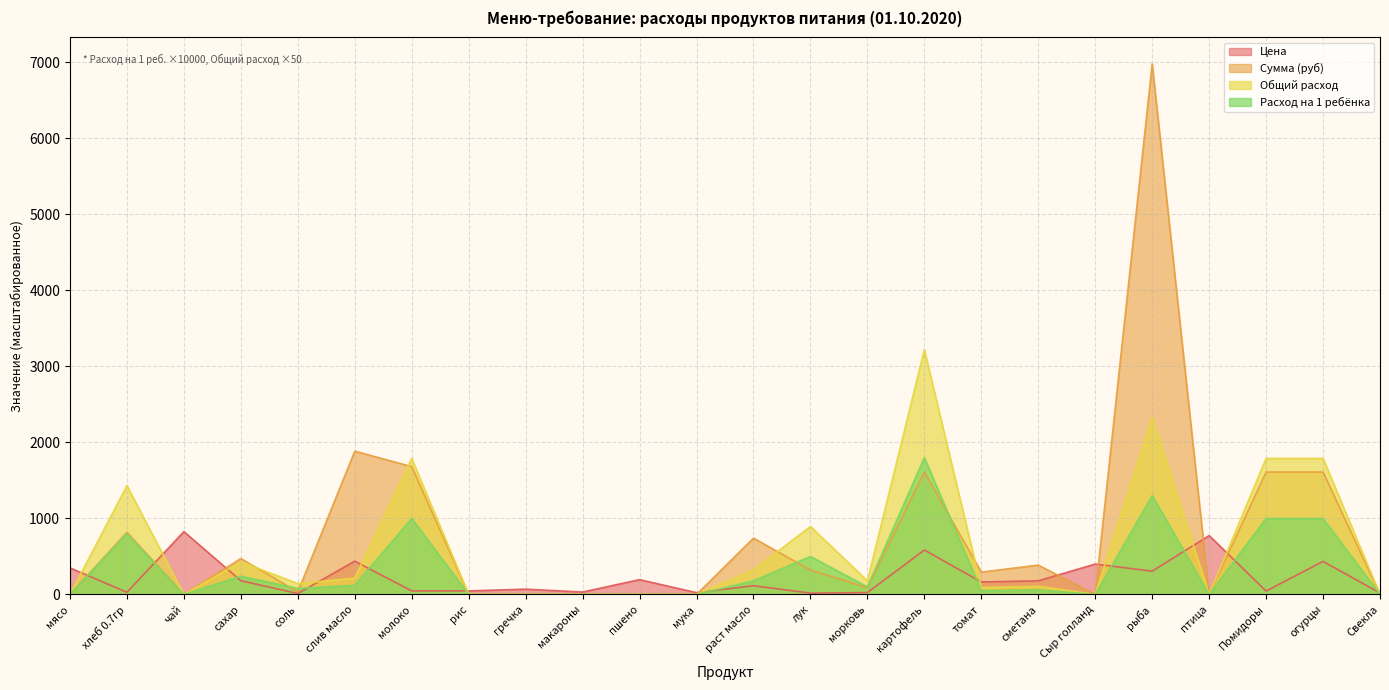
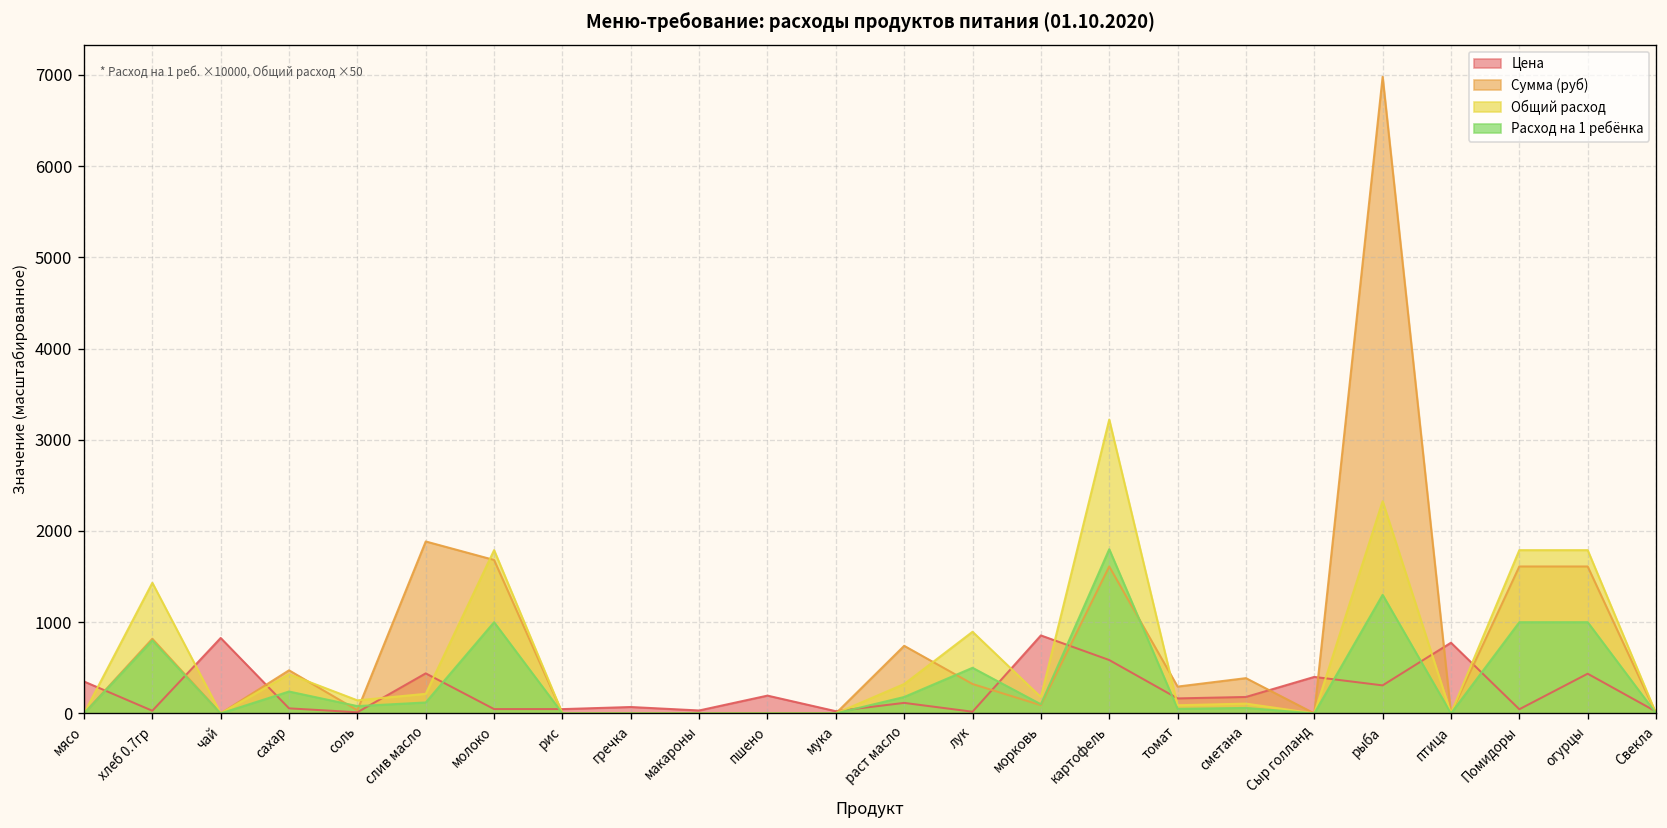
  {
    "Цена": {
      "мясо": 400,
      "хлеб 0.7гр": 0,
      "чай": 800,
-     "сахар": 200,
+     "сахар": 100,
      "слив масло": 400,
      "молоко": 0,
      "рис": 0,
      "гречка": 100,
      "пшено": 200,
      "раст масло": 100,
      "лук": 0,
-     "морковь": 0,
+     "морковь": 900,
      "картофель": 600,
      "томат": 200,
      "сметана": 200,
      "Сыр голланд": 400,
      "рыба": 300,
      "птица": 800,
      "Помидоры": 0,
      "огурцы": 400
    },
    "Расход на 1 ребёнка": {
      "сахар": 200,
      "соль": 100,
      "слив масло": 100,
      "молоко": 1000,
      "раст масло": 200,
      "лук": 500,
      "картофель": 1800,
      "томат": 100,
      "сметана": 100,
      "рыба": 1300,
      "Помидоры": 1000,
      "огурцы": 1000
    }
  }
